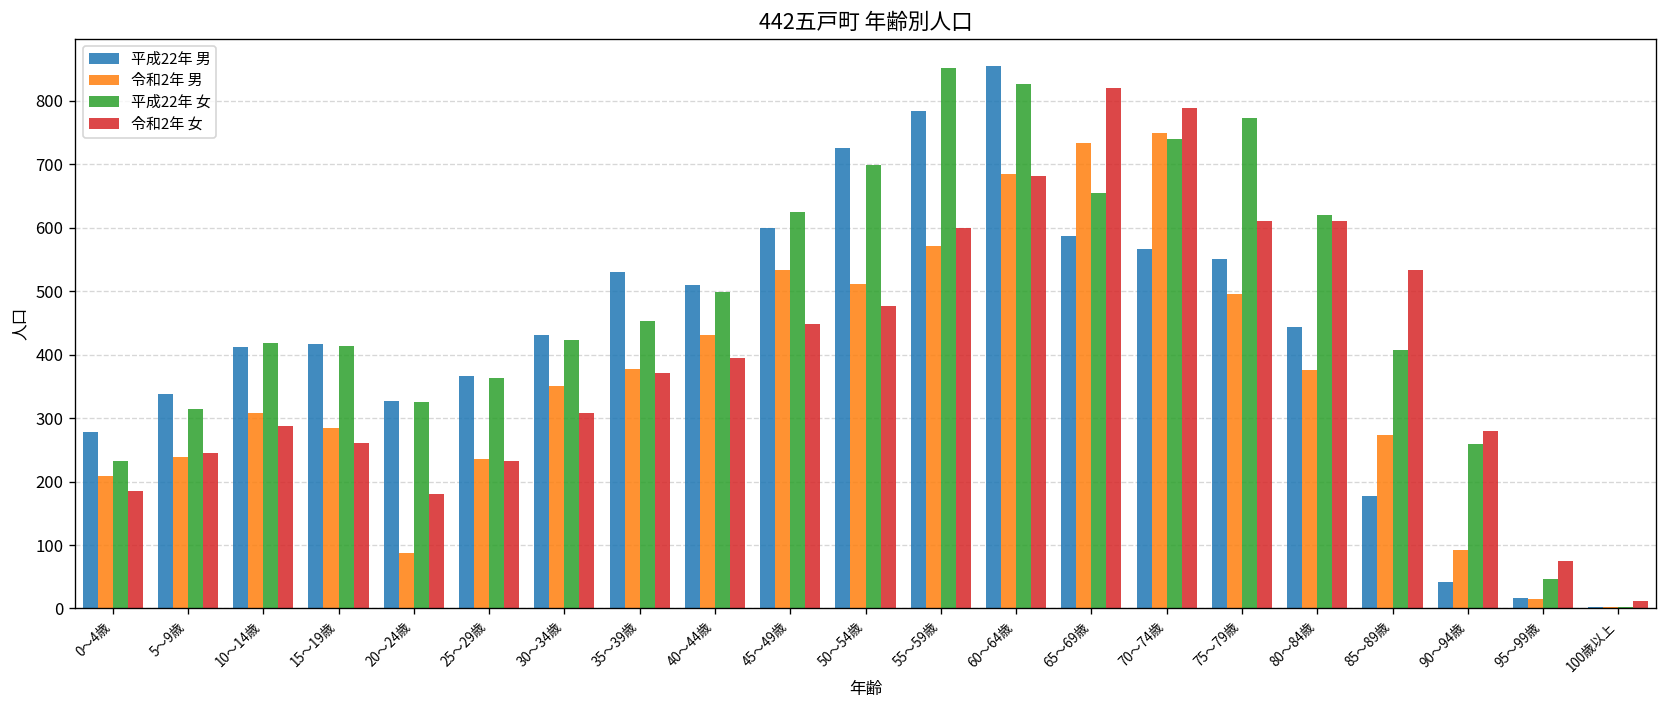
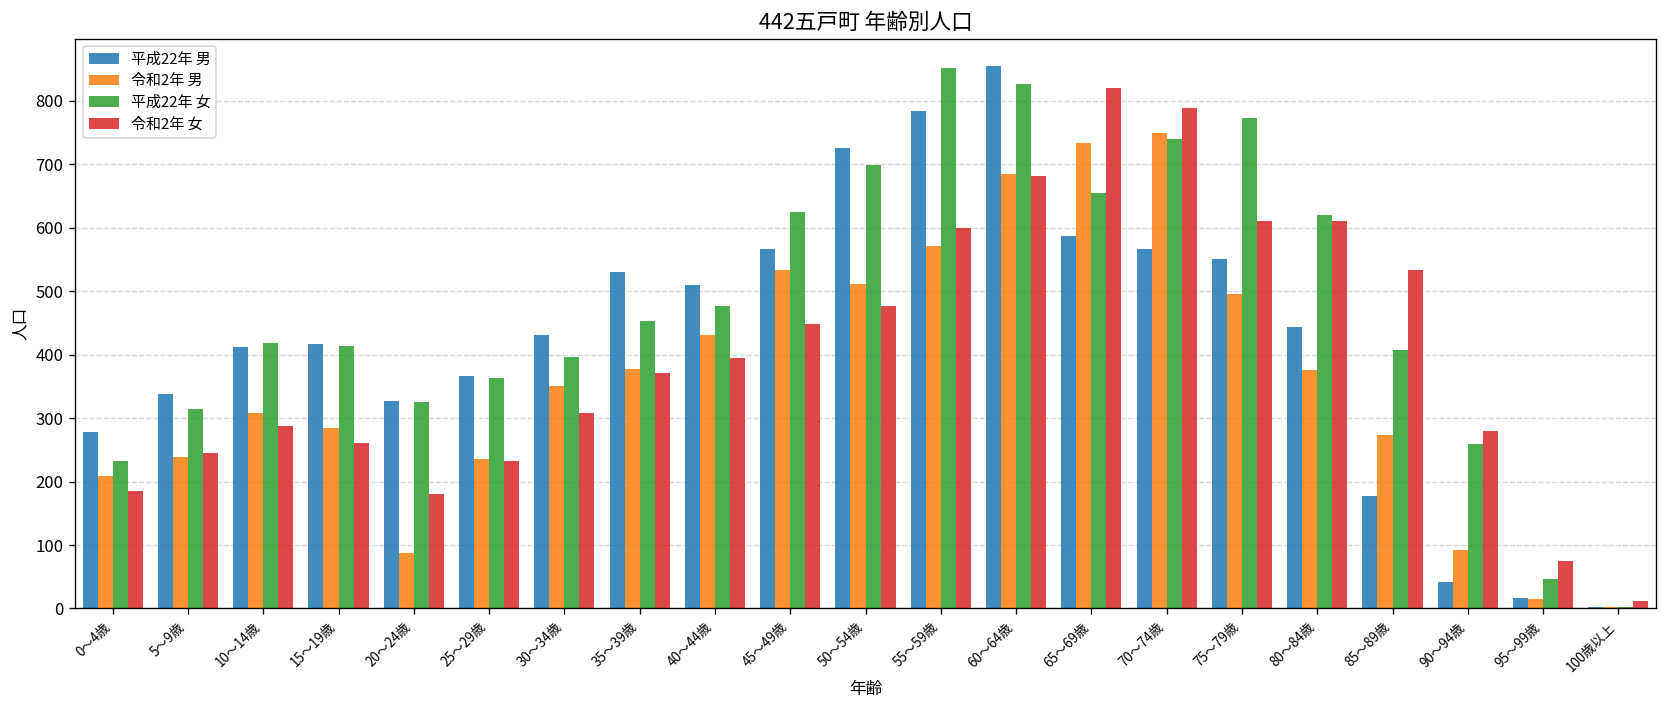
  {
    "平成22年 男": {
      "0～4歳": 280,
      "5～9歳": 340,
      "10～14歳": 410,
      "15～19歳": 420,
      "20～24歳": 330,
      "25～29歳": 370,
      "30～34歳": 430,
      "35～39歳": 530,
      "40～44歳": 510,
-     "45～49歳": 600,
+     "45～49歳": 570,
      "50～54歳": 730,
      "55～59歳": 780,
      "60～64歳": 860,
      "65～69歳": 590,
      "70～74歳": 570,
      "75～79歳": 550,
      "80～84歳": 440,
      "85～89歳": 180,
      "90～94歳": 40,
      "95～99歳": 20
    },
    "令和2年 男": {
      "0～4歳": 210,
      "5～9歳": 240,
      "10～14歳": 310,
      "15～19歳": 280,
      "20～24歳": 90,
      "25～29歳": 240,
      "30～34歳": 350,
      "35～39歳": 380,
      "40～44歳": 430,
      "45～49歳": 530,
      "50～54歳": 510,
      "55～59歳": 570,
      "60～64歳": 680,
      "65～69歳": 730,
      "70～74歳": 750,
      "75～79歳": 500,
      "80～84歳": 380,
      "85～89歳": 270,
      "90～94歳": 90,
      "95～99歳": 20
    },
    "平成22年 女": {
      "0～4歳": 230,
      "5～9歳": 310,
      "10～14歳": 420,
      "15～19歳": 410,
      "20～24歳": 330,
      "25～29歳": 360,
-     "30～34歳": 420,
+     "30～34歳": 400,
      "35～39歳": 450,
-     "40～44歳": 500,
+     "40～44歳": 480,
      "45～49歳": 630,
      "50～54歳": 700,
      "55～59歳": 850,
      "60～64歳": 830,
      "65～69歳": 650,
      "70～74歳": 740,
      "75～79歳": 770,
      "80～84歳": 620,
      "85～89歳": 410,
      "90～94歳": 260,
      "95～99歳": 50
    },
    "令和2年 女": {
      "0～4歳": 190,
      "5～9歳": 250,
      "10～14歳": 290,
      "15～19歳": 260,
      "20～24歳": 180,
      "25～29歳": 230,
      "30～34歳": 310,
      "35～39歳": 370,
      "40～44歳": 400,
      "45～49歳": 450,
      "50～54歳": 480,
      "55～59歳": 600,
      "60～64歳": 680,
      "65～69歳": 820,
      "70～74歳": 790,
      "75～79歳": 610,
      "80～84歳": 610,
      "85～89歳": 530,
      "90～94歳": 280,
      "95～99歳": 80,
      "100歳以上": 10
    }
  }
